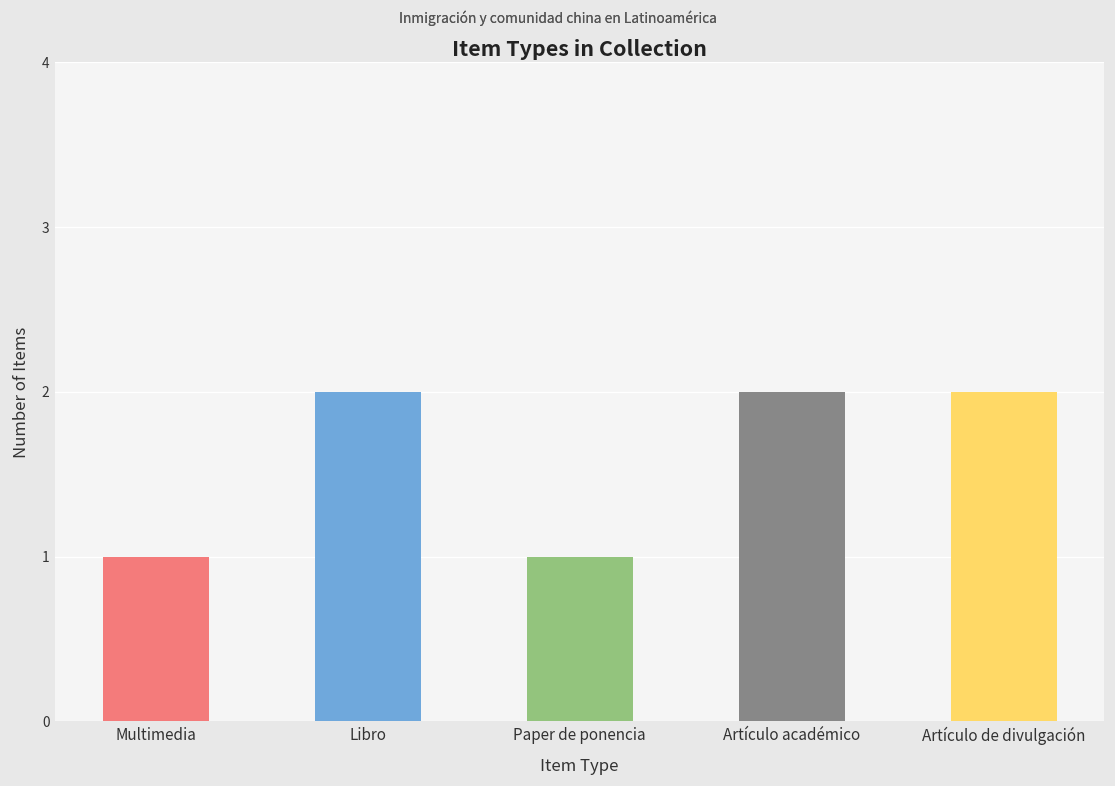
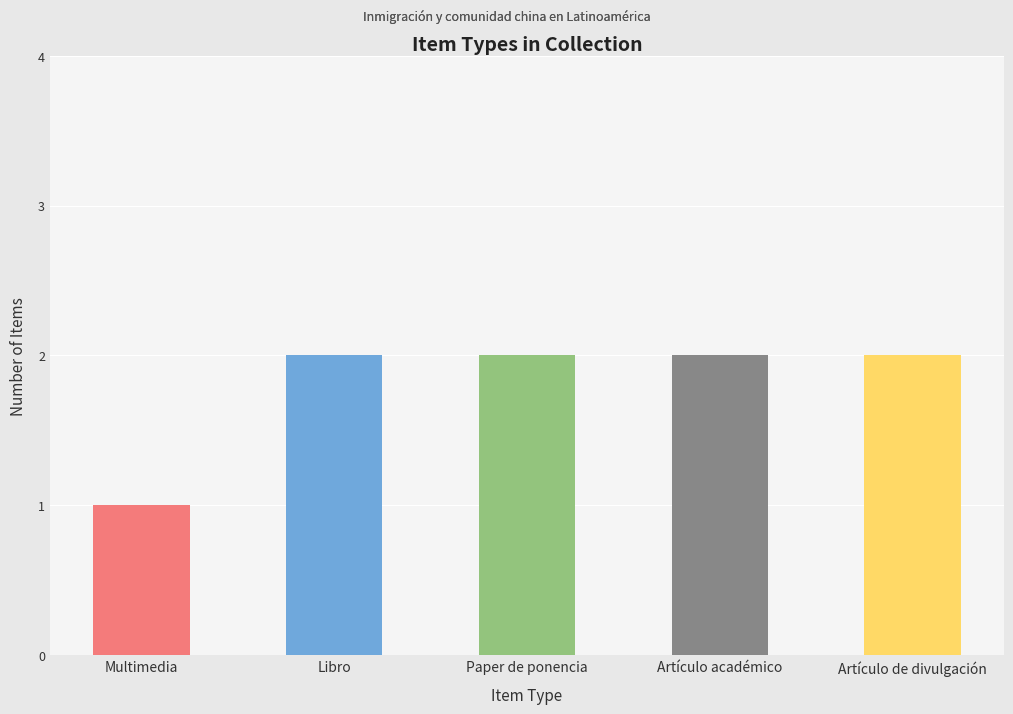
  {
    "Multimedia": 1,
    "Libro": 2,
-   "Paper de ponencia": 1,
+   "Paper de ponencia": 2,
    "Artículo académico": 2,
    "Artículo de divulgación": 2
  }
